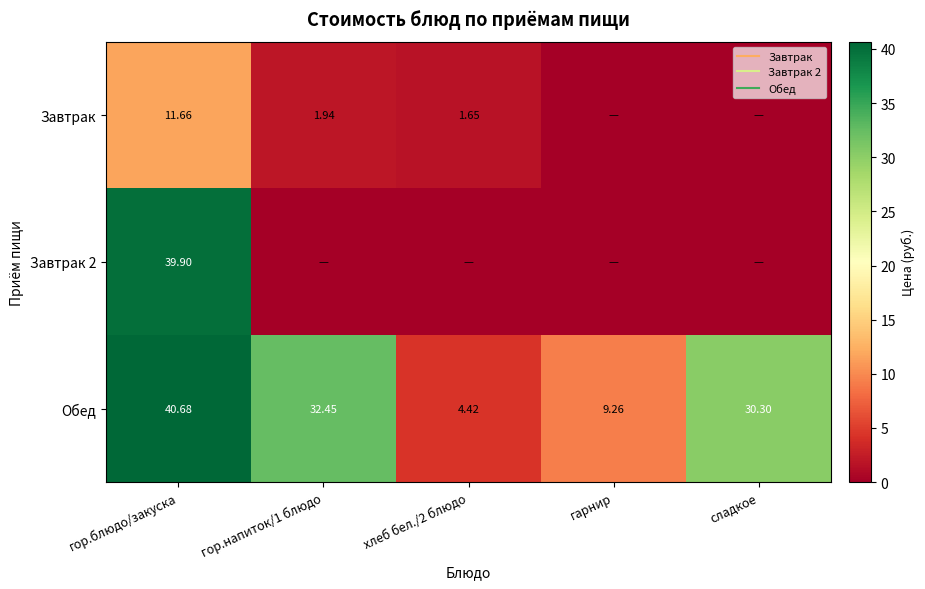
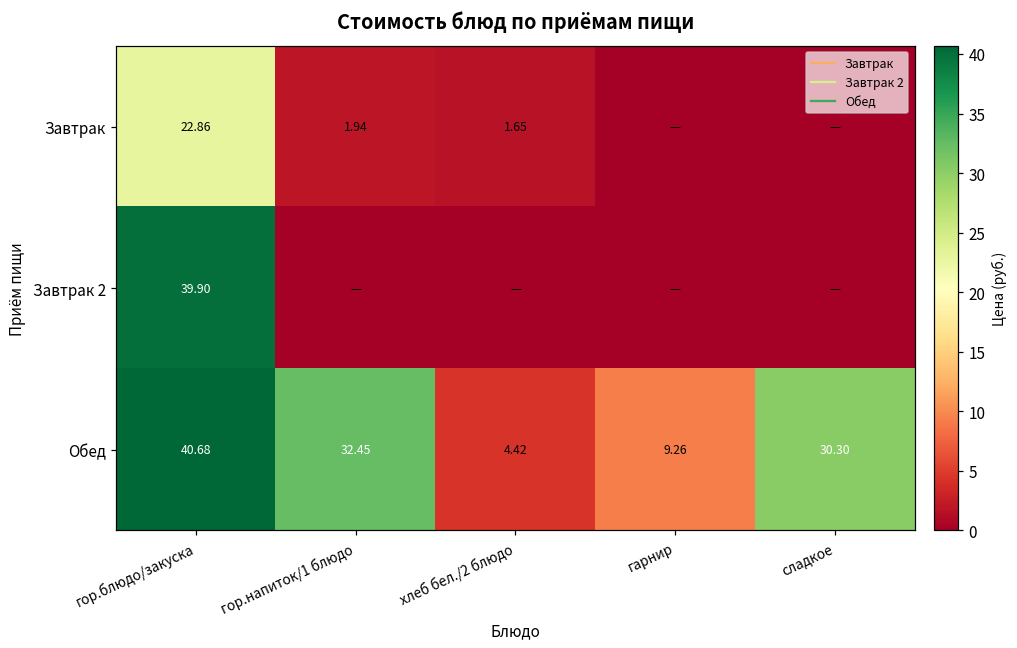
  {
    "Завтрак": {
-     "гор.блюдо/закуска": 11.66,
+     "гор.блюдо/закуска": 22.86,
      "гор.напиток/1 блюдо": 1.94,
      "хлеб бел./2 блюдо": 1.65
    },
    "Завтрак 2": {
      "гор.блюдо/закуска": 39.90
    },
    "Обед": {
      "гор.блюдо/закуска": 40.68,
      "гор.напиток/1 блюдо": 32.45,
      "хлеб бел./2 блюдо": 4.42,
      "гарнир": 9.26,
      "сладкое": 30.30
    }
  }
